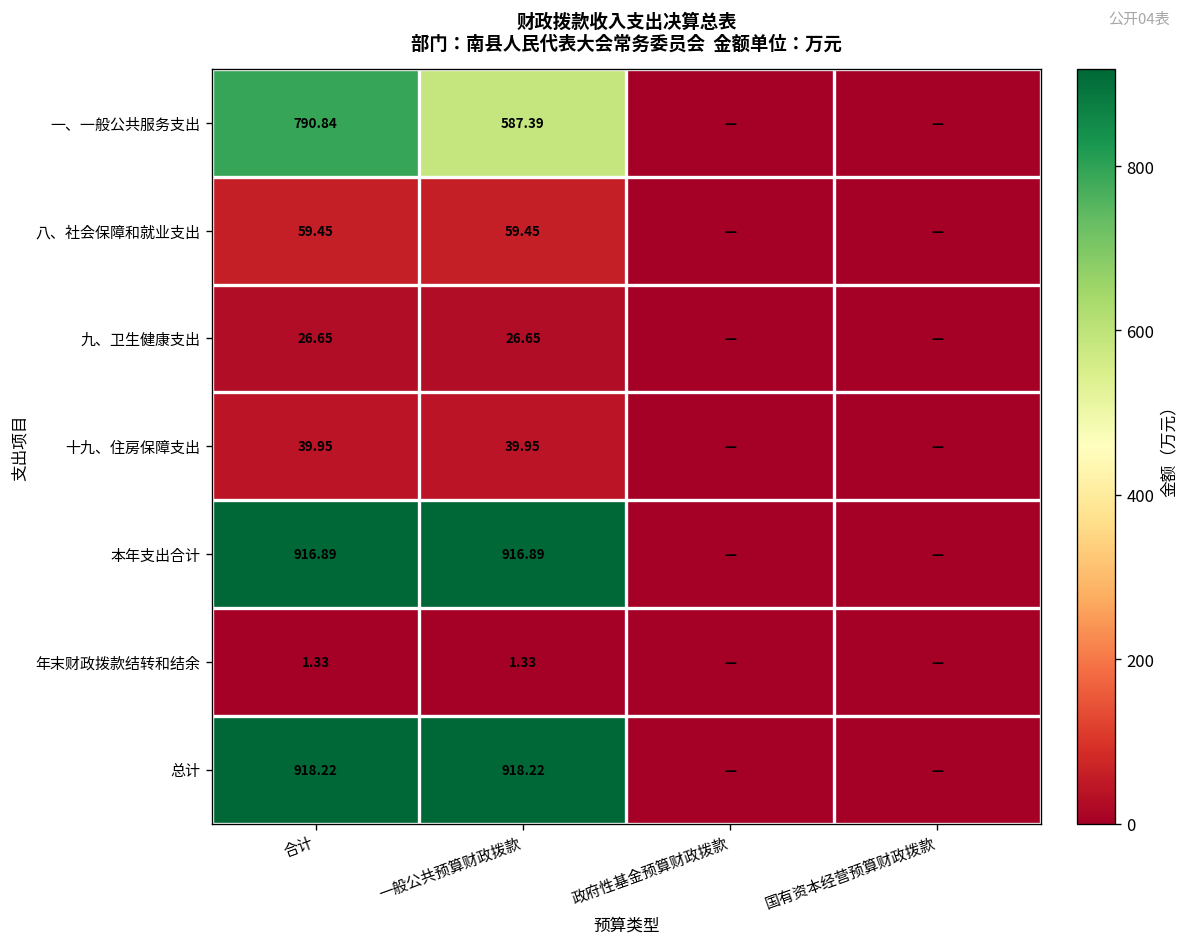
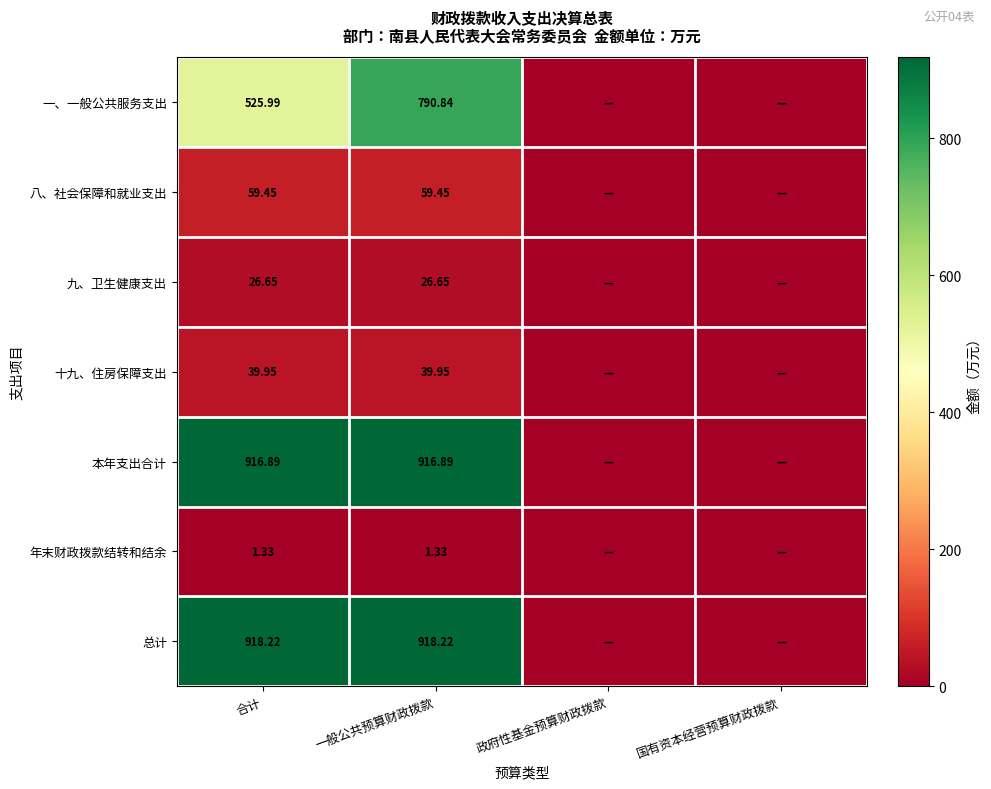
  {
    "一、一般公共服务支出": {
-     "合计": 790.84,
-     "一般公共预算财政拨款": 587.39
+     "合计": 525.99,
+     "一般公共预算财政拨款": 790.84
    },
    "八、社会保障和就业支出": {
      "合计": 59.45,
      "一般公共预算财政拨款": 59.45
    },
    "九、卫生健康支出": {
      "合计": 26.65,
      "一般公共预算财政拨款": 26.65
    },
    "十九、住房保障支出": {
      "合计": 39.95,
      "一般公共预算财政拨款": 39.95
    },
    "本年支出合计": {
      "合计": 916.89,
      "一般公共预算财政拨款": 916.89
    },
    "年末财政拨款结转和结余": {
      "合计": 1.33,
      "一般公共预算财政拨款": 1.33
    },
    "总计": {
      "合计": 918.22,
      "一般公共预算财政拨款": 918.22
    }
  }
